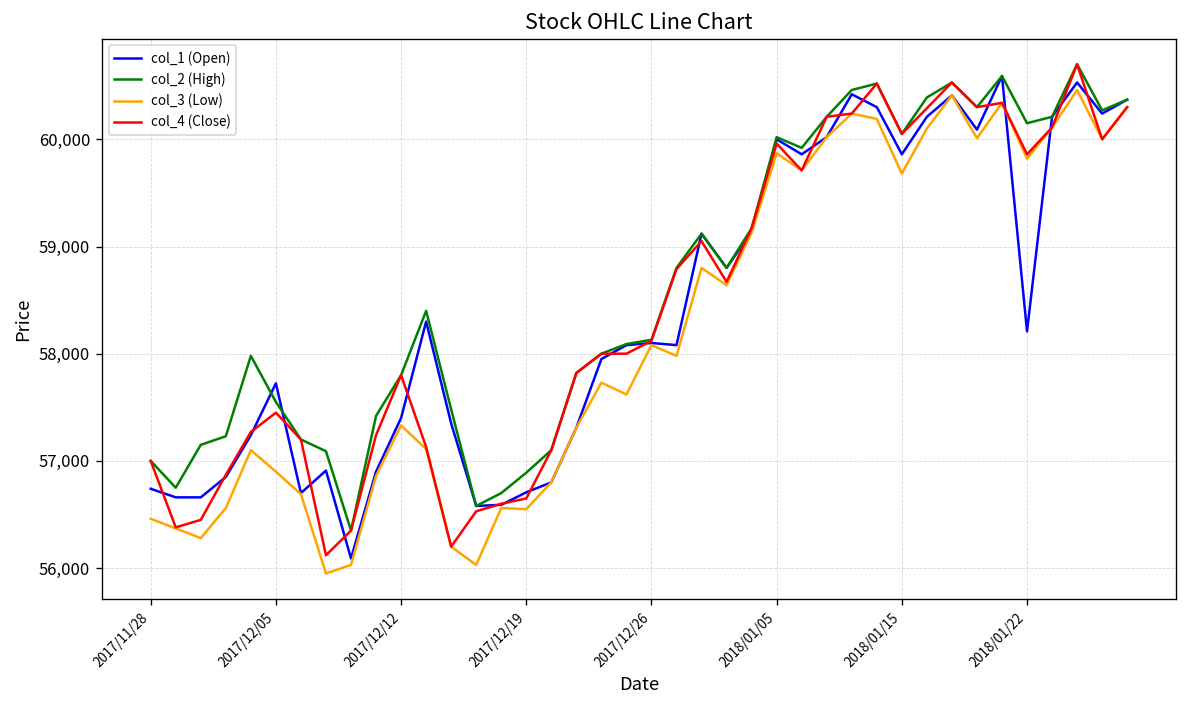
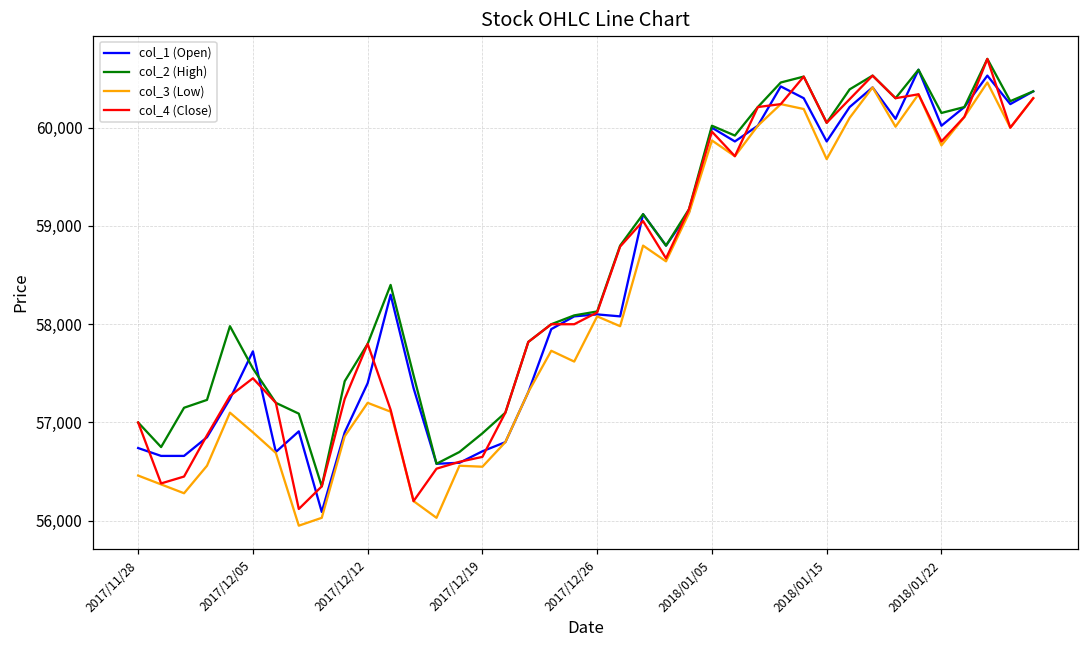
  {
    "col_1 (Open)": {
      "2017/11/28": "56,700",
      "2017/12/05": "57,700",
      "2017/12/12": "57,400",
      "2017/12/19": "56,700",
      "2018/01/15": "59,900",
-     "2018/01/22": "58,200"
+     "2018/01/22": "60,000"
    },
    "col_2 (High)": {
      "2017/12/05": "57,600",
      "2017/12/19": "56,900",
      "2018/01/22": "60,200"
    },
    "col_3 (Low)": {
      "2017/11/28": "56,500",
      "2017/12/05": "56,900",
-     "2017/12/12": "57,300",
+     "2017/12/12": "57,200",
      "2017/12/19": "56,600",
      "2018/01/05": "59,900",
      "2018/01/15": "59,700",
      "2018/01/22": "59,800"
    },
    "col_4 (Close)": {
      "2017/12/05": "57,500",
      "2017/12/19": "56,700",
      "2018/01/05": "60,000",
      "2018/01/22": "59,900"
    }
  }
